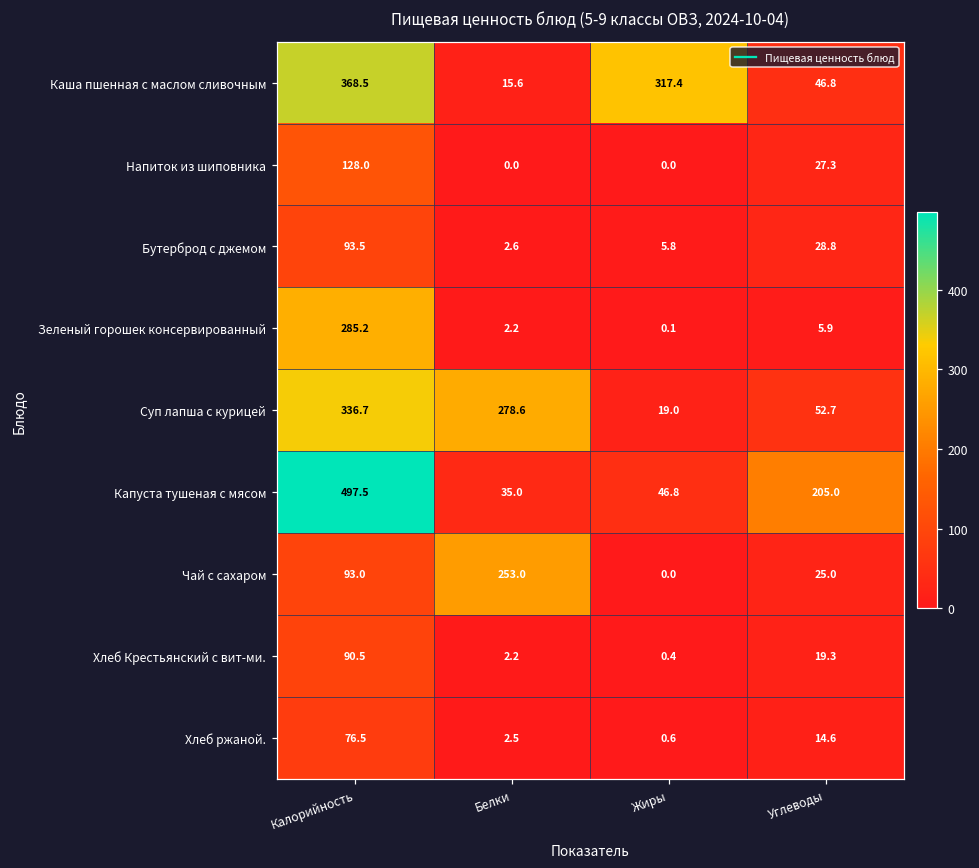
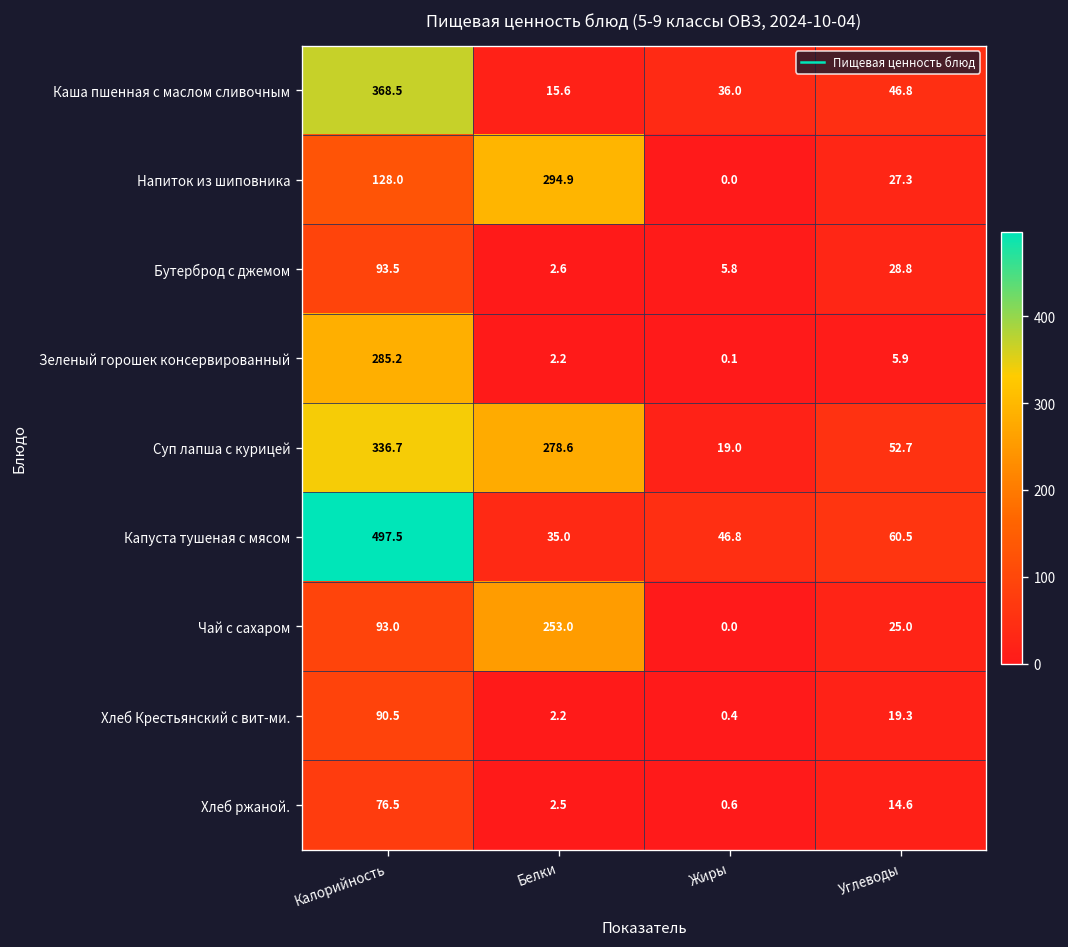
  {
    "Каша пшенная с маслом сливочным": {
      "Калорийность": 368.5,
      "Белки": 15.6,
-     "Жиры": 317.4,
+     "Жиры": 36.0,
      "Углеводы": 46.8
    },
    "Напиток из шиповника": {
      "Калорийность": 128.0,
-     "Белки": 0.0,
+     "Белки": 294.9,
      "Жиры": 0.0,
      "Углеводы": 27.3
    },
    "Бутерброд с джемом": {
      "Калорийность": 93.5,
      "Белки": 2.6,
      "Жиры": 5.8,
      "Углеводы": 28.8
    },
    "Зеленый горошек консервированный": {
      "Калорийность": 285.2,
      "Белки": 2.2,
      "Жиры": 0.1,
      "Углеводы": 5.9
    },
    "Суп лапша с курицей": {
      "Калорийность": 336.7,
      "Белки": 278.6,
      "Жиры": 19.0,
      "Углеводы": 52.7
    },
    "Капуста тушеная с мясом": {
      "Калорийность": 497.5,
      "Белки": 35.0,
      "Жиры": 46.8,
-     "Углеводы": 205.0
+     "Углеводы": 60.5
    },
    "Чай с сахаром": {
      "Калорийность": 93.0,
      "Белки": 253.0,
      "Жиры": 0.0,
      "Углеводы": 25.0
    },
    "Хлеб Крестьянский с вит-ми.": {
      "Калорийность": 90.5,
      "Белки": 2.2,
      "Жиры": 0.4,
      "Углеводы": 19.3
    },
    "Хлеб ржаной.": {
      "Калорийность": 76.5,
      "Белки": 2.5,
      "Жиры": 0.6,
      "Углеводы": 14.6
    }
  }
